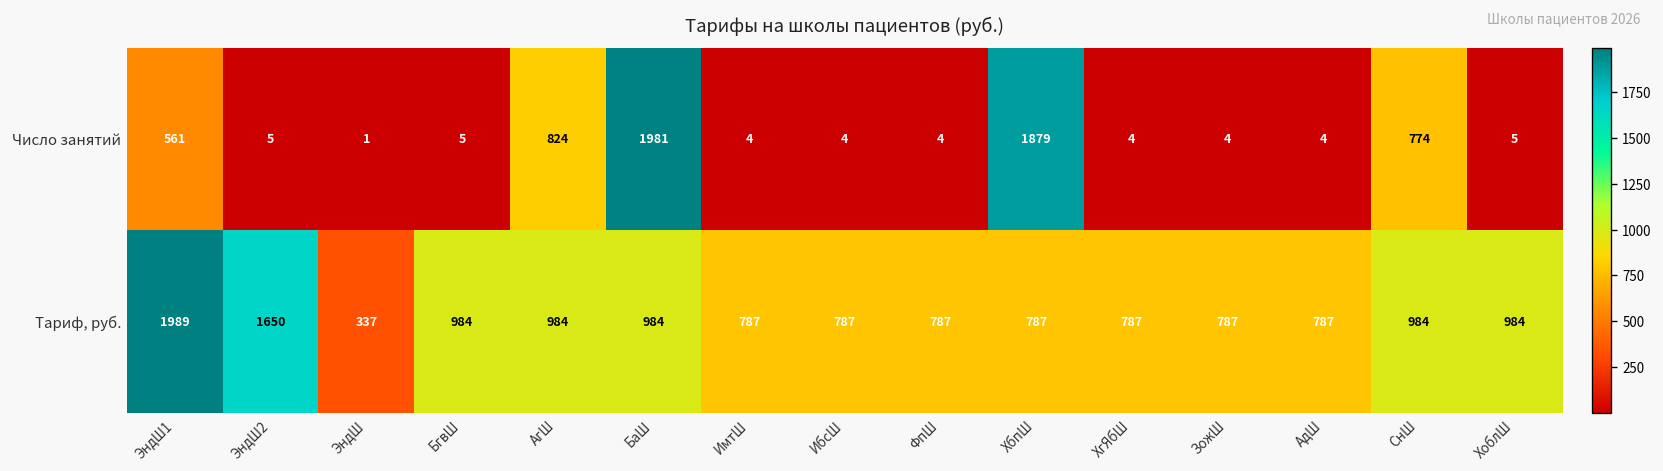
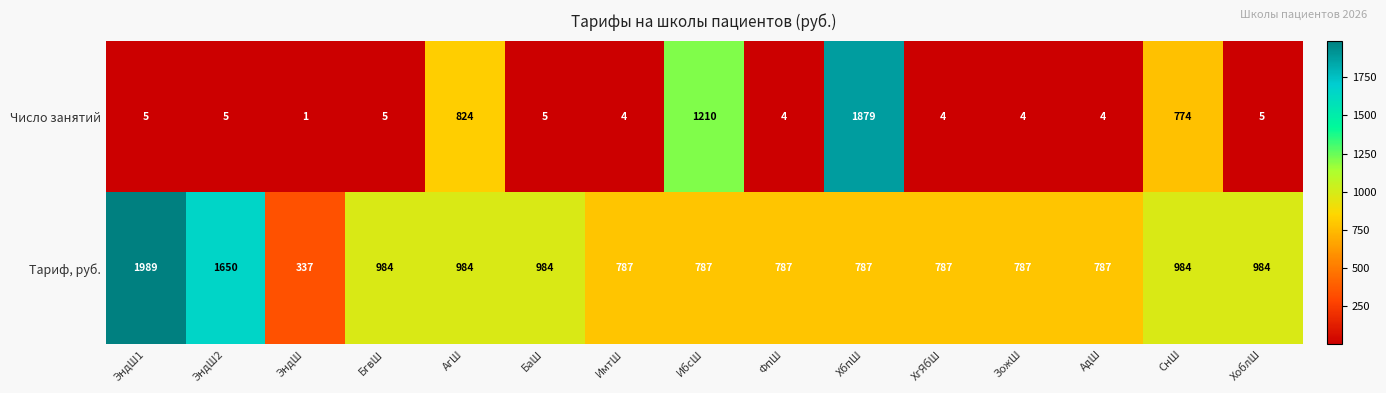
  {
    "Число занятий": {
-     "ЭндШ1": 561,
+     "ЭндШ1": 5,
      "ЭндШ2": 5,
      "ЭндШ": 1,
      "БгвШ": 5,
      "АгШ": 824,
-     "БаШ": 1981,
+     "БаШ": 5,
      "ИмтШ": 4,
-     "ИбсШ": 4,
+     "ИбсШ": 1210,
      "ФпШ": 4,
      "ХбпШ": 1879,
      "ХгЯбШ": 4,
      "ЗожШ": 4,
      "АдШ": 4,
      "СнШ": 774,
      "ХоблШ": 5
    },
    "Тариф, руб.": {
      "ЭндШ1": 1989,
      "ЭндШ2": 1650,
      "ЭндШ": 337,
      "БгвШ": 984,
      "АгШ": 984,
      "БаШ": 984,
      "ИмтШ": 787,
      "ИбсШ": 787,
      "ФпШ": 787,
      "ХбпШ": 787,
      "ХгЯбШ": 787,
      "ЗожШ": 787,
      "АдШ": 787,
      "СнШ": 984,
      "ХоблШ": 984
    }
  }
